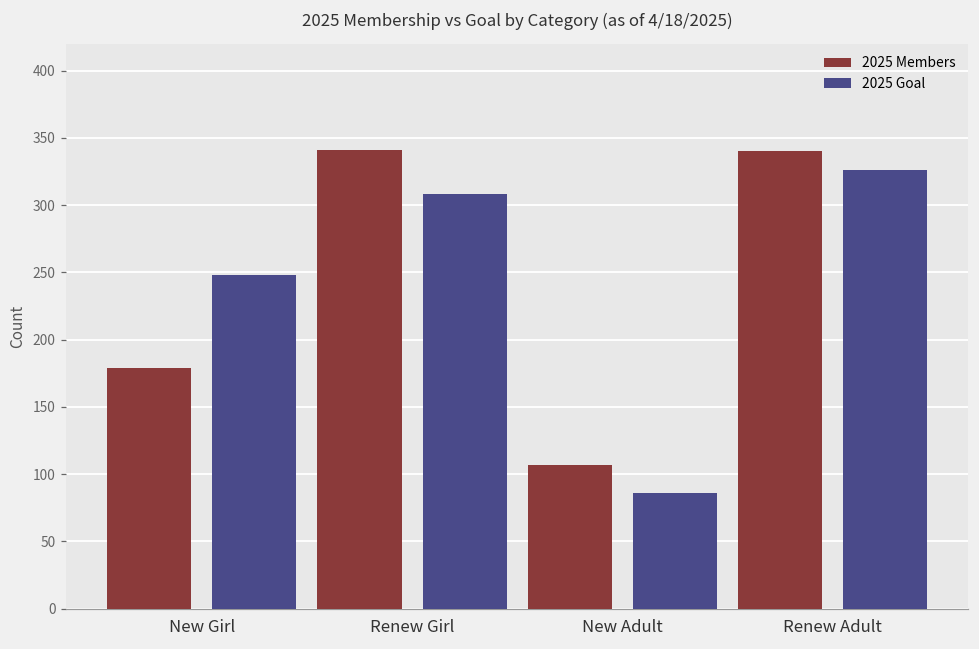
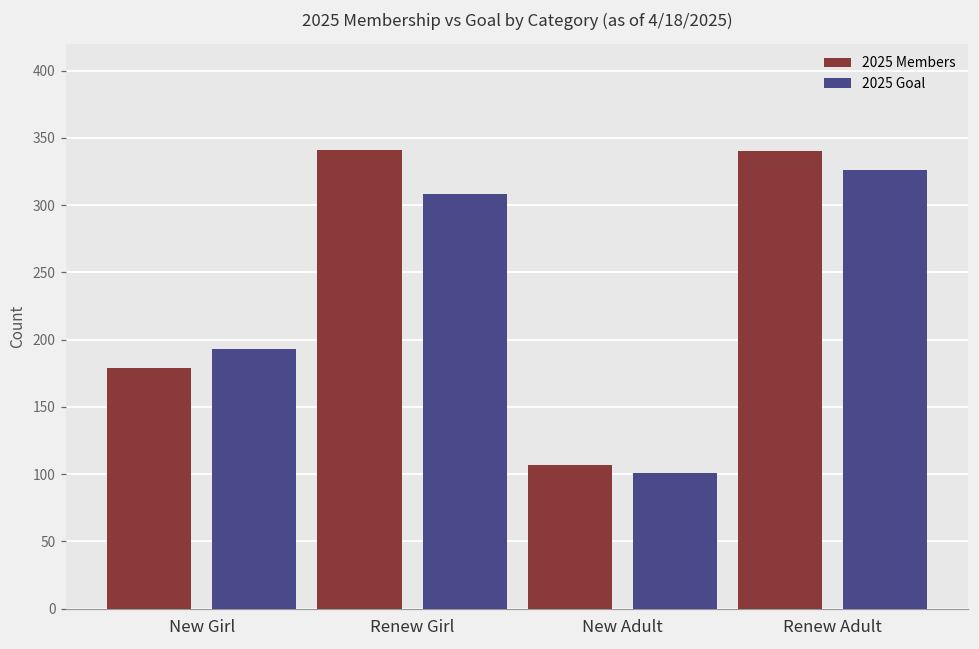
  {
    "2025 Members": {
      "New Girl": 179,
      "Renew Girl": 341,
      "New Adult": 107,
      "Renew Adult": 340
    },
    "2025 Goal": {
-     "New Girl": 248,
+     "New Girl": 193,
      "Renew Girl": 308,
-     "New Adult": 86,
+     "New Adult": 101,
      "Renew Adult": 326
    }
  }
